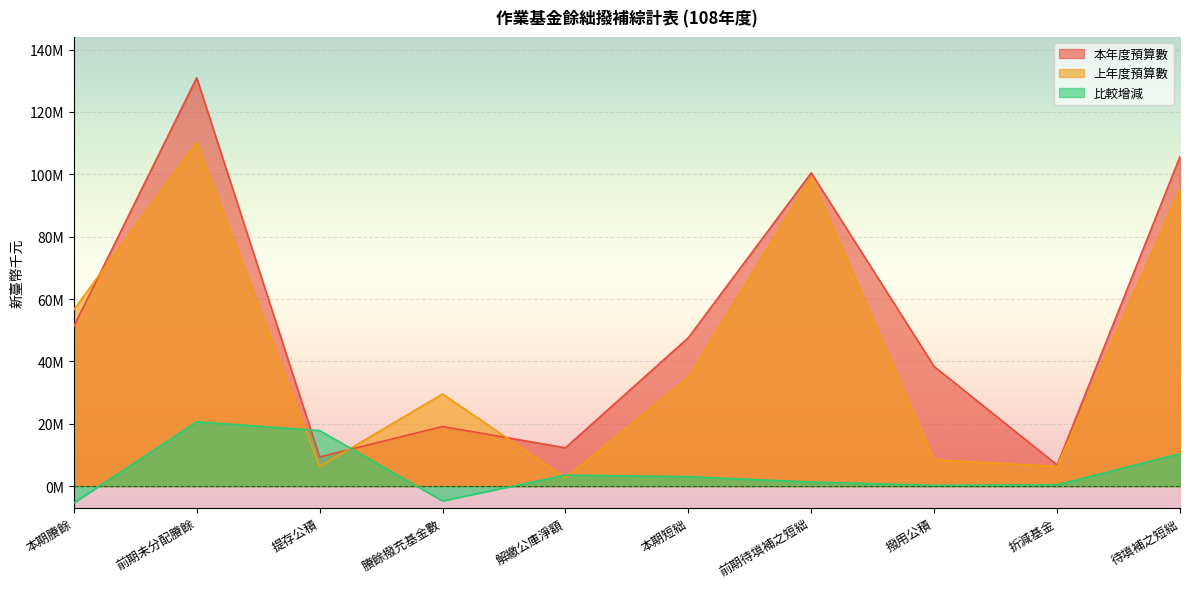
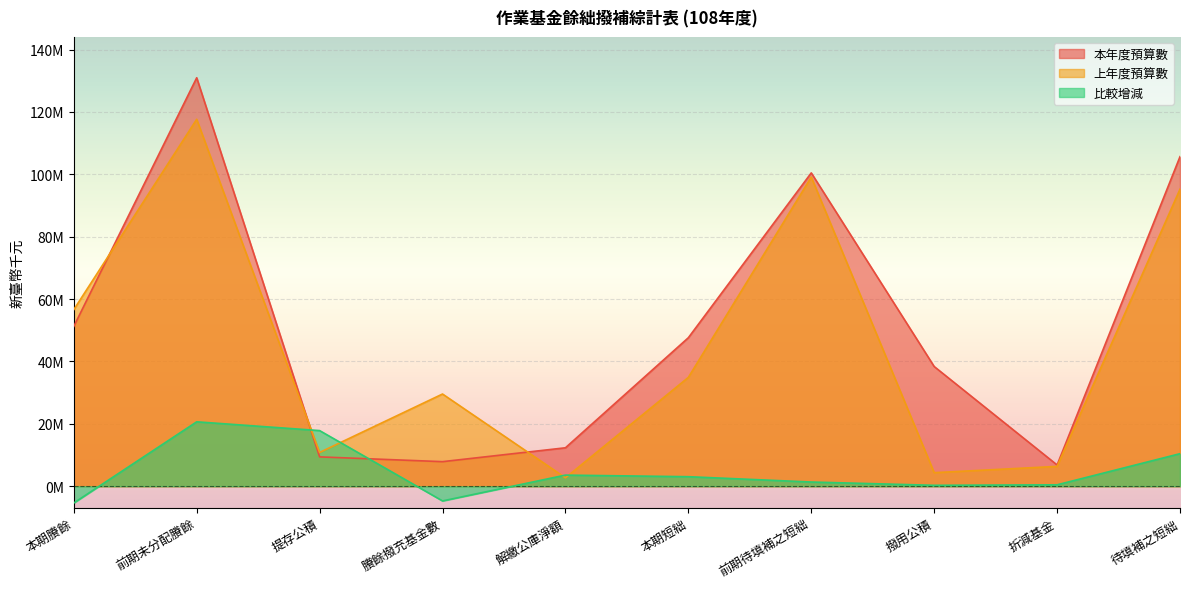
  {
    "本年度預算數": {
      "本期賸餘": 51000000,
      "前期未分配賸餘": 131000000,
      "提存公積": 9000000,
-     "賸餘撥充基金數": 19000000,
+     "賸餘撥充基金數": 8000000,
      "解繳公庫淨額": 12000000,
      "本期短絀": 48000000,
      "前期待填補之短絀": 100000000,
      "撥用公積": 38000000,
      "待填補之短絀": 106000000
    },
    "上年度預算數": {
      "本期賸餘": 57000000,
-     "前期未分配賸餘": 110000000,
-     "提存公積": 6000000,
+     "前期未分配賸餘": 118000000,
+     "提存公積": 11000000,
      "賸餘撥充基金數": 30000000,
      "解繳公庫淨額": 3000000,
      "本期短絀": 35000000,
      "前期待填補之短絀": 99000000,
-     "撥用公積": 8000000,
+     "撥用公積": 4000000,
      "待填補之短絀": 95000000
    }
  }
